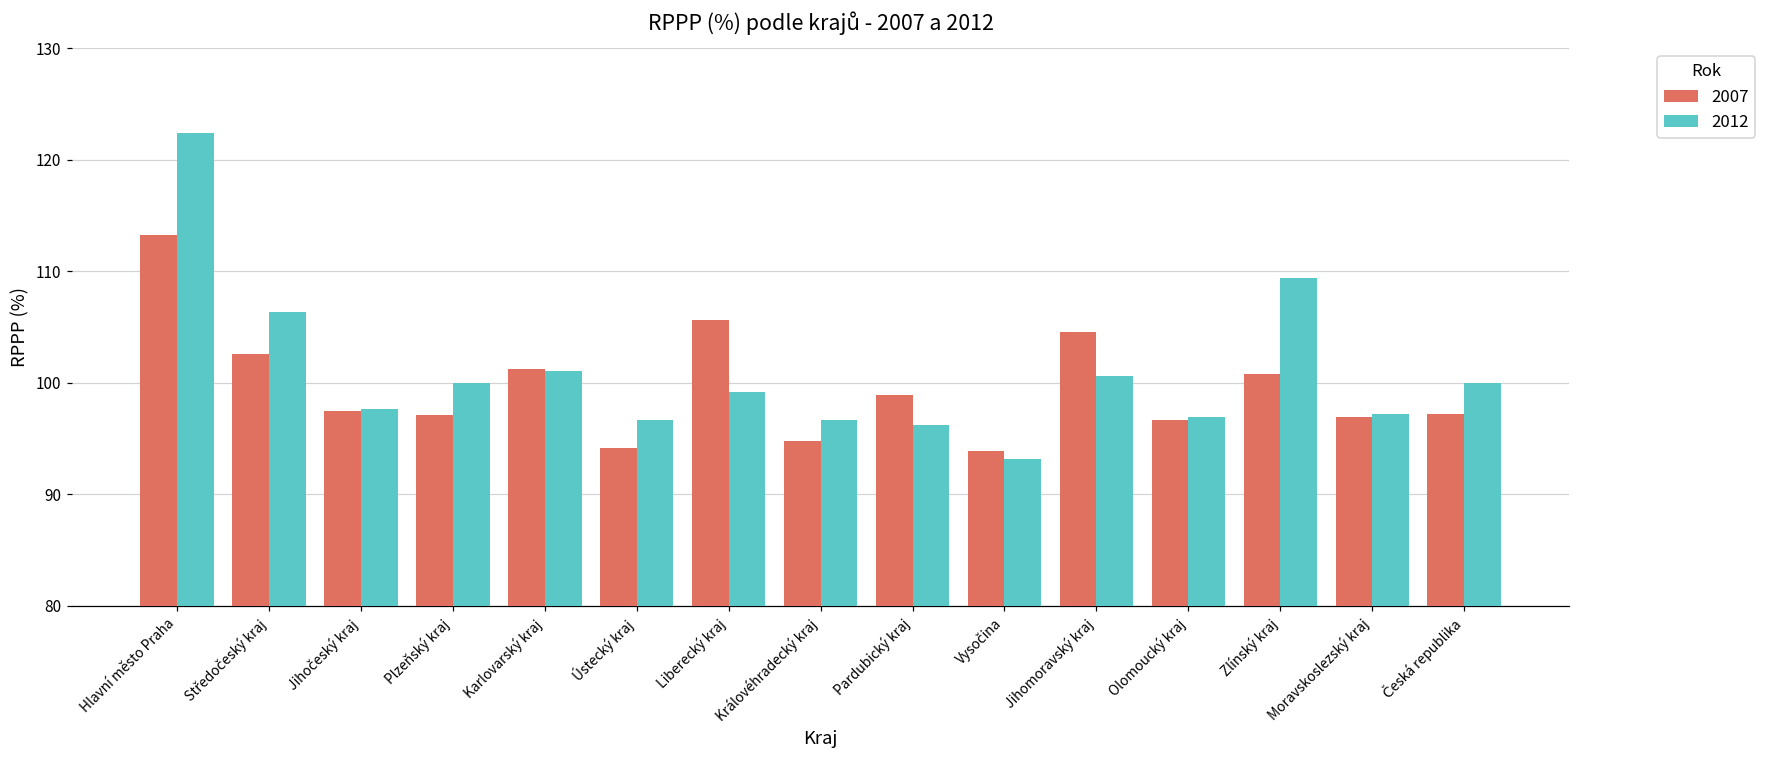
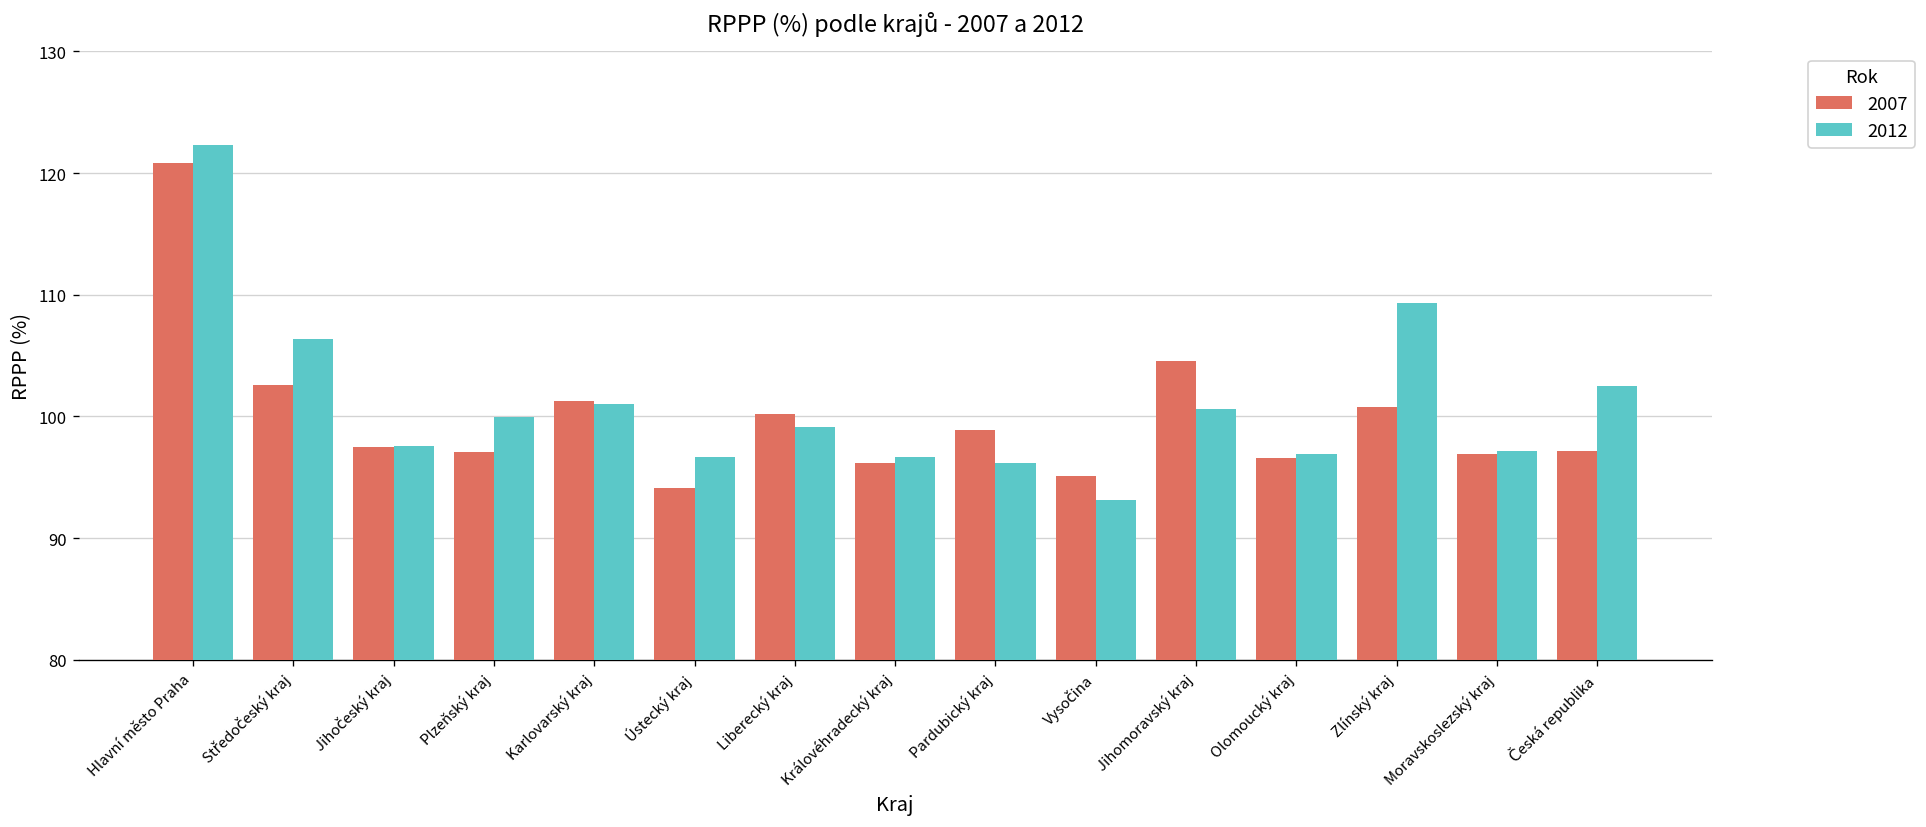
  {
    "2007": {
-     "Hlavní město Praha": 113.2,
+     "Hlavní město Praha": 120.8,
      "Středočeský kraj": 102.6,
      "Jihočeský kraj": 97.5,
      "Plzeňský kraj": 97.1,
      "Karlovarský kraj": 101.3,
      "Ústecký kraj": 94.1,
-     "Liberecký kraj": 105.6,
-     "Královéhradecký kraj": 94.8,
+     "Liberecký kraj": 100.2,
+     "Královéhradecký kraj": 96.2,
      "Pardubický kraj": 98.9,
-     "Vysočina": 93.8,
+     "Vysočina": 95.1,
      "Jihomoravský kraj": 104.6,
      "Olomoucký kraj": 96.6,
      "Zlínský kraj": 100.8,
      "Moravskoslezský kraj": 96.9,
      "Česká republika": 97.2
    },
    "2012": {
      "Hlavní město Praha": 122.3,
      "Středočeský kraj": 106.3,
      "Jihočeský kraj": 97.6,
      "Plzeňský kraj": 100.0,
      "Karlovarský kraj": 101.0,
      "Ústecký kraj": 96.7,
      "Liberecký kraj": 99.1,
      "Královéhradecký kraj": 96.7,
      "Pardubický kraj": 96.2,
      "Vysočina": 93.1,
      "Jihomoravský kraj": 100.6,
      "Olomoucký kraj": 96.9,
      "Zlínský kraj": 109.4,
      "Moravskoslezský kraj": 97.2,
-     "Česká republika": 100.0
+     "Česká republika": 102.5
    }
  }
